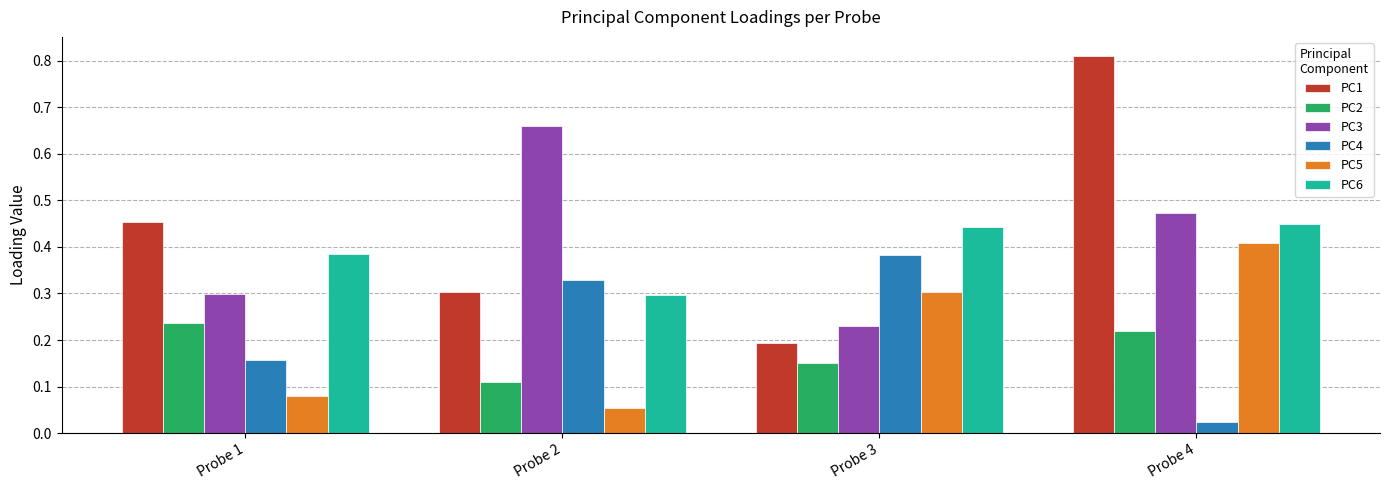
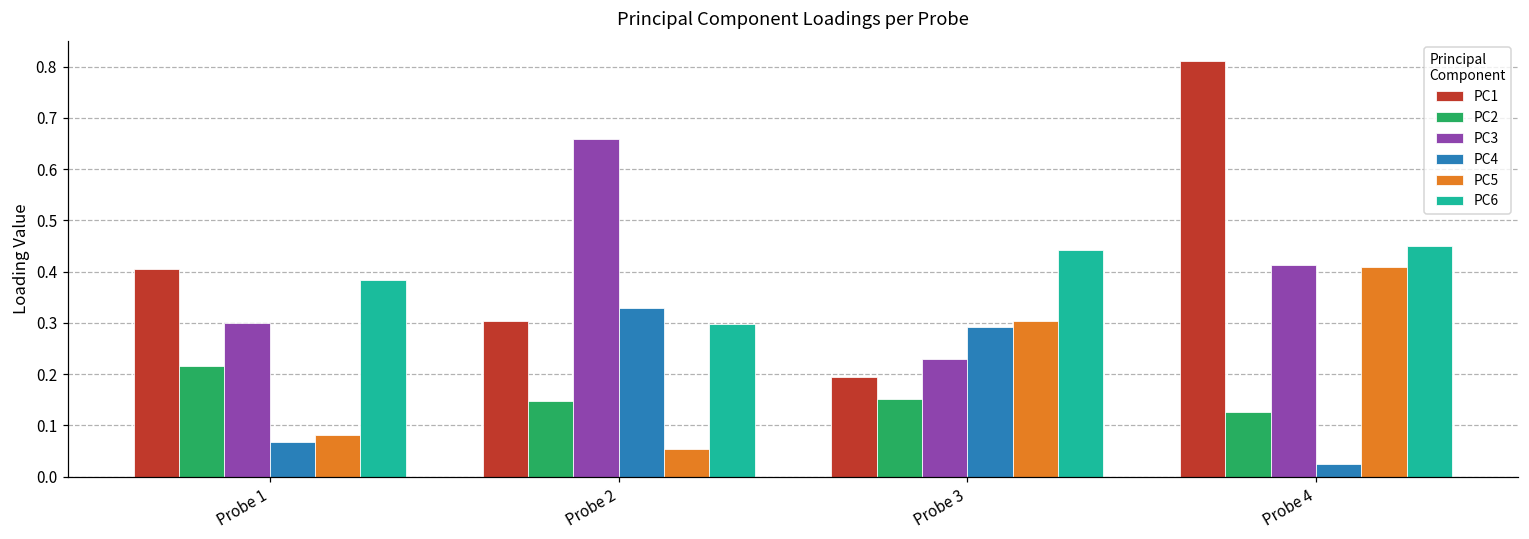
  {
    "PC1": {
-     "Probe 1": 0.45,
+     "Probe 1": 0.41,
      "Probe 2": 0.30,
      "Probe 3": 0.19,
      "Probe 4": 0.81
    },
    "PC2": {
-     "Probe 1": 0.24,
-     "Probe 2": 0.11,
+     "Probe 1": 0.22,
+     "Probe 2": 0.15,
      "Probe 3": 0.15,
-     "Probe 4": 0.22
+     "Probe 4": 0.13
    },
    "PC3": {
      "Probe 1": 0.30,
      "Probe 2": 0.66,
      "Probe 3": 0.23,
-     "Probe 4": 0.47
+     "Probe 4": 0.41
    },
    "PC4": {
-     "Probe 1": 0.16,
+     "Probe 1": 0.07,
      "Probe 2": 0.33,
-     "Probe 3": 0.38,
+     "Probe 3": 0.29,
      "Probe 4": 0.02
    },
    "PC5": {
      "Probe 1": 0.08,
      "Probe 2": 0.05,
      "Probe 3": 0.30,
      "Probe 4": 0.41
    },
    "PC6": {
      "Probe 1": 0.38,
      "Probe 2": 0.30,
      "Probe 3": 0.44,
      "Probe 4": 0.45
    }
  }
